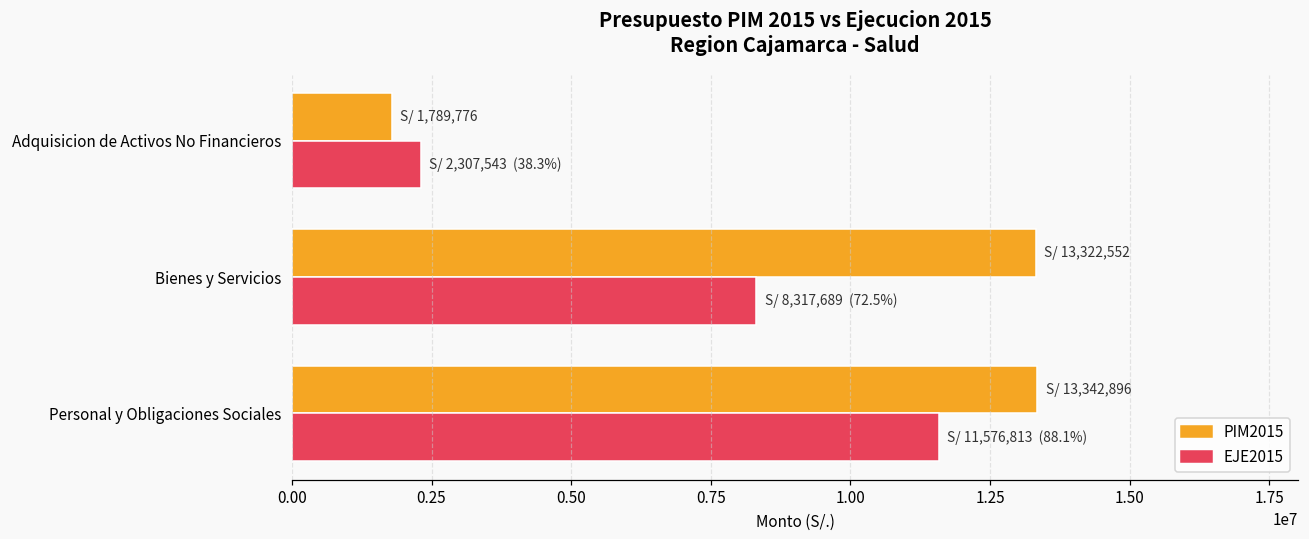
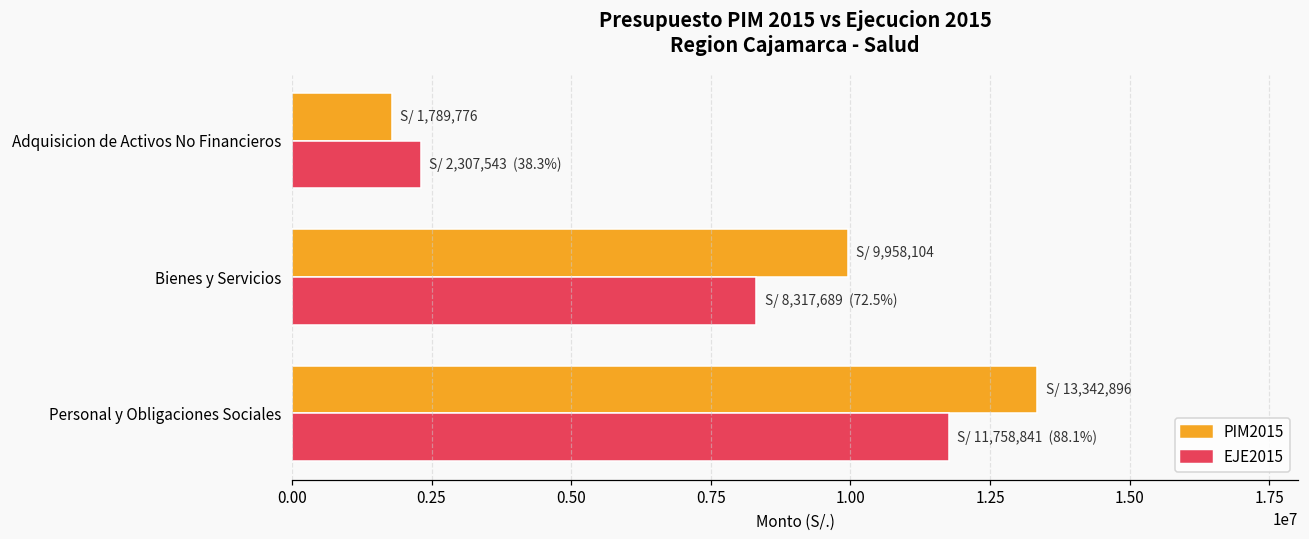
  {
    "PIM2015": {
      "Adquisicion de Activos No Financieros": "1,789,776",
-     "Bienes y Servicios": "13,322,552",
+     "Bienes y Servicios": "9,958,104",
      "Personal y Obligaciones Sociales": "13,342,896"
    },
    "EJE2015": {
      "Adquisicion de Activos No Financieros": "2,307,543",
      "Bienes y Servicios": "8,317,689",
-     "Personal y Obligaciones Sociales": "11,576,813"
+     "Personal y Obligaciones Sociales": "11,758,841"
    }
  }
